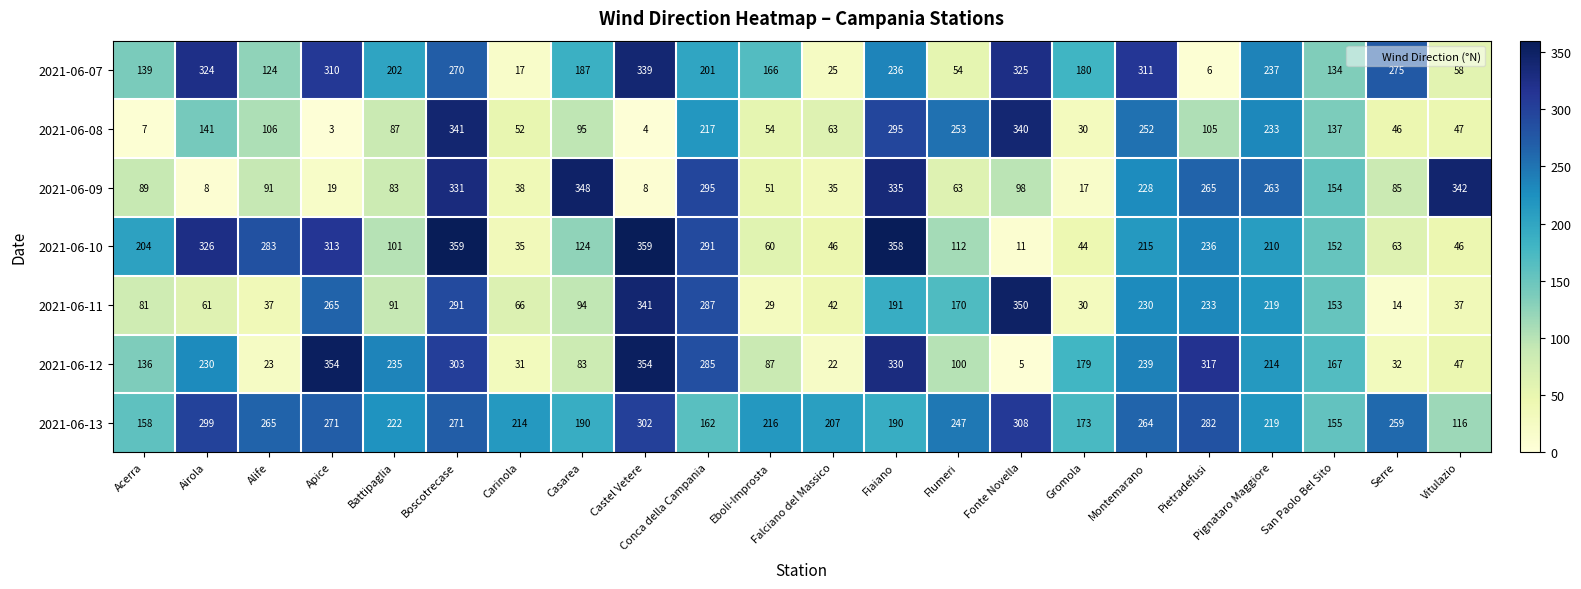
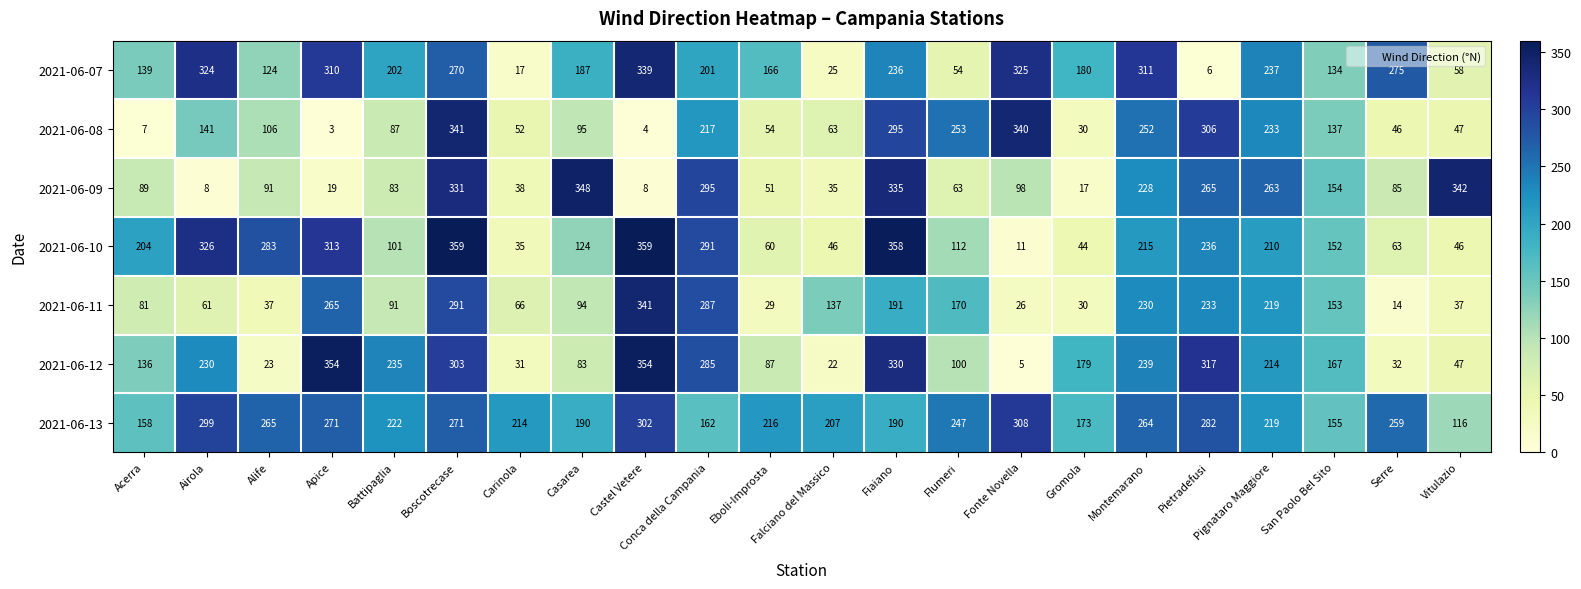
  {
    "2021-06-07": {
      "Acerra": 139,
      "Airola": 324,
      "Alife": 124,
      "Apice": 310,
      "Battipaglia": 202,
      "Boscotrecase": 270,
      "Carinola": 17,
      "Casarea": 187,
      "Castel Vetere": 339,
      "Conca della Campania": 201,
      "Eboli-Improsta": 166,
      "Falciano del Massico": 25,
      "Fiaiano": 236,
      "Flumeri": 54,
      "Fonte Novella": 325,
      "Gromola": 180,
      "Montemarano": 311,
      "Pietradefusi": 6,
      "Pignataro Maggiore": 237,
      "San Paolo Bel Sito": 134
    },
    "2021-06-08": {
      "Acerra": 7,
      "Airola": 141,
      "Alife": 106,
      "Apice": 3,
      "Battipaglia": 87,
      "Boscotrecase": 341,
      "Carinola": 52,
      "Casarea": 95,
      "Castel Vetere": 4,
      "Conca della Campania": 217,
      "Eboli-Improsta": 54,
      "Falciano del Massico": 63,
      "Fiaiano": 295,
      "Flumeri": 253,
      "Fonte Novella": 340,
      "Gromola": 30,
      "Montemarano": 252,
-     "Pietradefusi": 105,
+     "Pietradefusi": 306,
      "Pignataro Maggiore": 233,
      "San Paolo Bel Sito": 137,
      "Serre": 46,
      "Vitulazio": 47
    },
    "2021-06-09": {
      "Acerra": 89,
      "Airola": 8,
      "Alife": 91,
      "Apice": 19,
      "Battipaglia": 83,
      "Boscotrecase": 331,
      "Carinola": 38,
      "Casarea": 348,
      "Castel Vetere": 8,
      "Conca della Campania": 295,
      "Eboli-Improsta": 51,
      "Falciano del Massico": 35,
      "Fiaiano": 335,
      "Flumeri": 63,
      "Fonte Novella": 98,
      "Gromola": 17,
      "Montemarano": 228,
      "Pietradefusi": 265,
      "Pignataro Maggiore": 263,
      "San Paolo Bel Sito": 154,
      "Serre": 85,
      "Vitulazio": 342
    },
    "2021-06-10": {
      "Acerra": 204,
      "Airola": 326,
      "Alife": 283,
      "Apice": 313,
      "Battipaglia": 101,
      "Boscotrecase": 359,
      "Carinola": 35,
      "Casarea": 124,
      "Castel Vetere": 359,
      "Conca della Campania": 291,
      "Eboli-Improsta": 60,
      "Falciano del Massico": 46,
      "Fiaiano": 358,
      "Flumeri": 112,
      "Fonte Novella": 11,
      "Gromola": 44,
      "Montemarano": 215,
      "Pietradefusi": 236,
      "Pignataro Maggiore": 210,
      "San Paolo Bel Sito": 152,
      "Serre": 63,
      "Vitulazio": 46
    },
    "2021-06-11": {
      "Acerra": 81,
      "Airola": 61,
      "Alife": 37,
      "Apice": 265,
      "Battipaglia": 91,
      "Boscotrecase": 291,
      "Carinola": 66,
      "Casarea": 94,
      "Castel Vetere": 341,
      "Conca della Campania": 287,
      "Eboli-Improsta": 29,
-     "Falciano del Massico": 42,
+     "Falciano del Massico": 137,
      "Fiaiano": 191,
      "Flumeri": 170,
-     "Fonte Novella": 350,
+     "Fonte Novella": 26,
      "Gromola": 30,
      "Montemarano": 230,
      "Pietradefusi": 233,
      "Pignataro Maggiore": 219,
      "San Paolo Bel Sito": 153,
      "Serre": 14,
      "Vitulazio": 37
    },
    "2021-06-12": {
      "Acerra": 136,
      "Airola": 230,
      "Alife": 23,
      "Apice": 354,
      "Battipaglia": 235,
      "Boscotrecase": 303,
      "Carinola": 31,
      "Casarea": 83,
      "Castel Vetere": 354,
      "Conca della Campania": 285,
      "Eboli-Improsta": 87,
      "Falciano del Massico": 22,
      "Fiaiano": 330,
      "Flumeri": 100,
      "Fonte Novella": 5,
      "Gromola": 179,
      "Montemarano": 239,
      "Pietradefusi": 317,
      "Pignataro Maggiore": 214,
      "San Paolo Bel Sito": 167,
      "Serre": 32,
      "Vitulazio": 47
    },
    "2021-06-13": {
      "Acerra": 158,
      "Airola": 299,
      "Alife": 265,
      "Apice": 271,
      "Battipaglia": 222,
      "Boscotrecase": 271,
      "Carinola": 214,
      "Casarea": 190,
      "Castel Vetere": 302,
      "Conca della Campania": 162,
      "Eboli-Improsta": 216,
      "Falciano del Massico": 207,
      "Fiaiano": 190,
      "Flumeri": 247,
      "Fonte Novella": 308,
      "Gromola": 173,
      "Montemarano": 264,
      "Pietradefusi": 282,
      "Pignataro Maggiore": 219,
      "San Paolo Bel Sito": 155,
      "Serre": 259,
      "Vitulazio": 116
    }
  }
